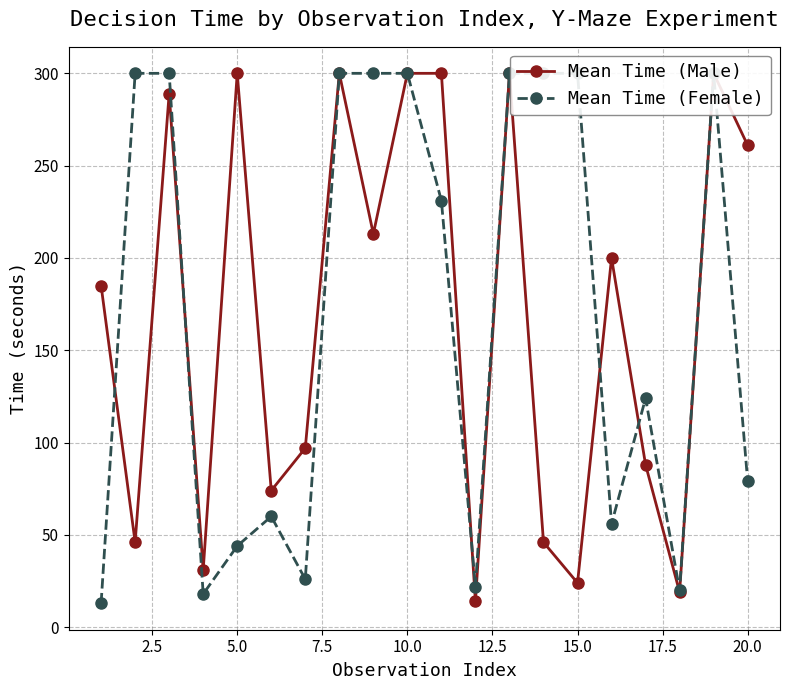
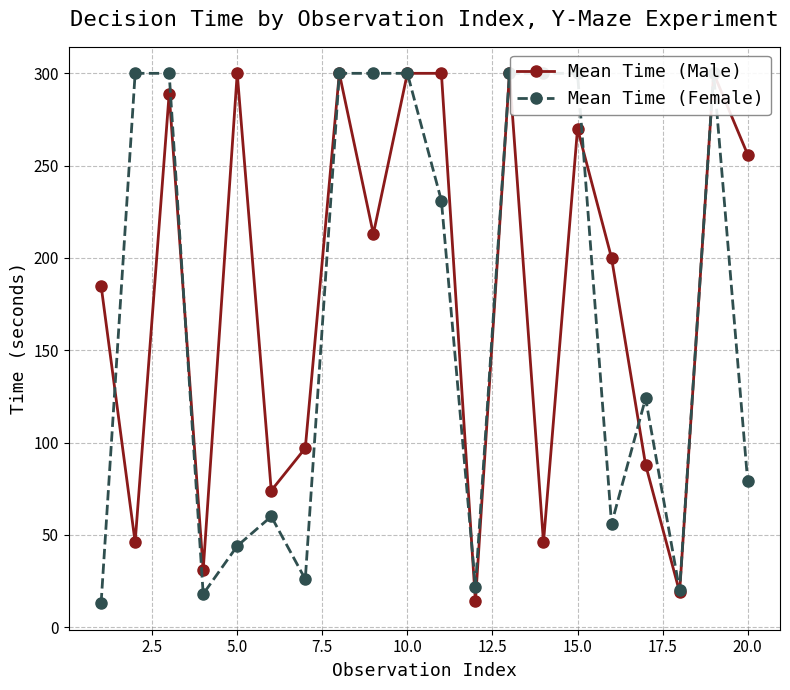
  {
    "Mean Time (Male)": {
      "5.0": 300,
-     "15.0": 24,
-     "20.0": 261
+     "15.0": 270,
+     "20.0": 256
    },
    "Mean Time (Female)": {
      "5.0": 44,
      "20.0": 79
    }
  }
